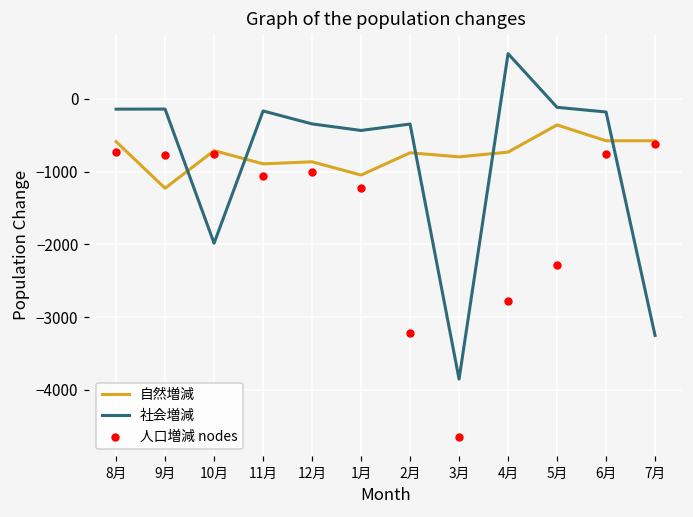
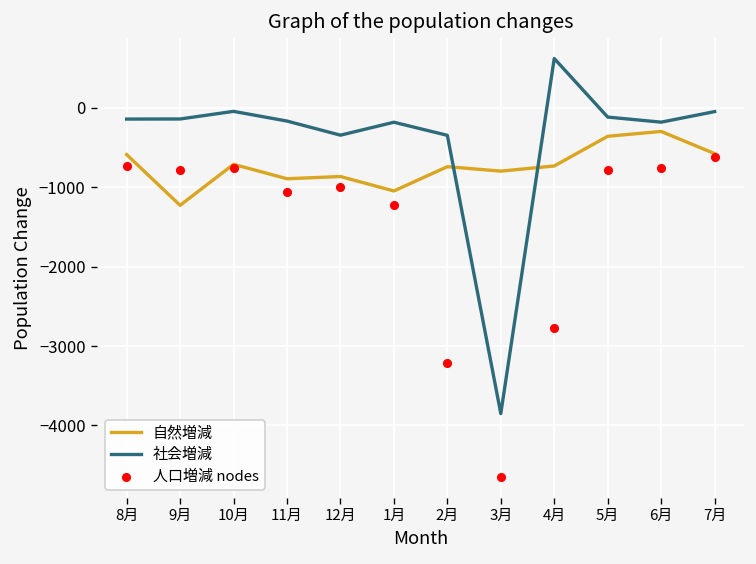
  {
    "自然増減": {
      "8月": -600,
      "9月": -1200,
      "10月": -700,
      "11月": -900,
      "12月": -900,
      "1月": -1000,
      "2月": -700,
      "3月": -800,
      "4月": -700,
      "5月": -400,
-     "6月": -600,
+     "6月": -300,
      "7月": -600
    },
    "人口増減 nodes": {
-     "5月": -2300
+     "5月": -800
    },
    "社会増減": {
      "8月": -100,
      "9月": -100,
-     "10月": -2000,
+     "10月": 0,
      "11月": -200,
      "12月": -300,
-     "1月": -400,
+     "1月": -200,
      "2月": -300,
      "3月": -3900,
      "4月": 600,
      "5月": -100,
      "6月": -200,
-     "7月": -3300
+     "7月": 0
    }
  }
